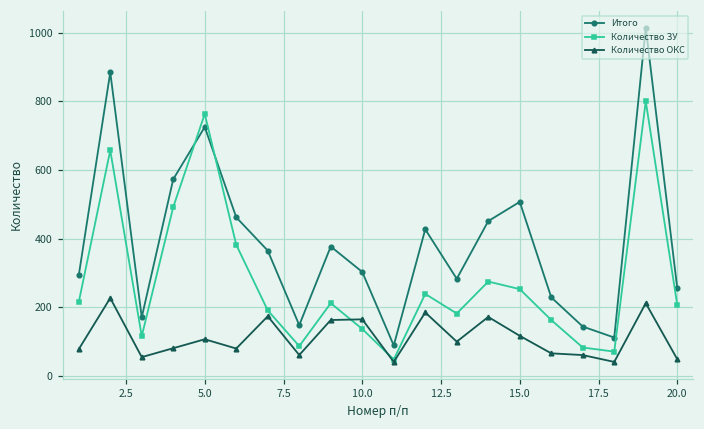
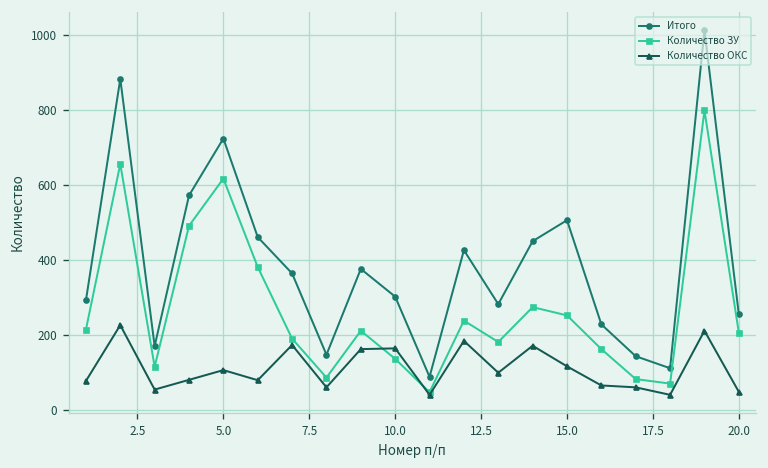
  {
    "Количество ЗУ": {
-     "5.0": 760,
+     "5.0": 620,
      "10.0": 140,
      "15.0": 250,
      "20.0": 210
    }
  }
